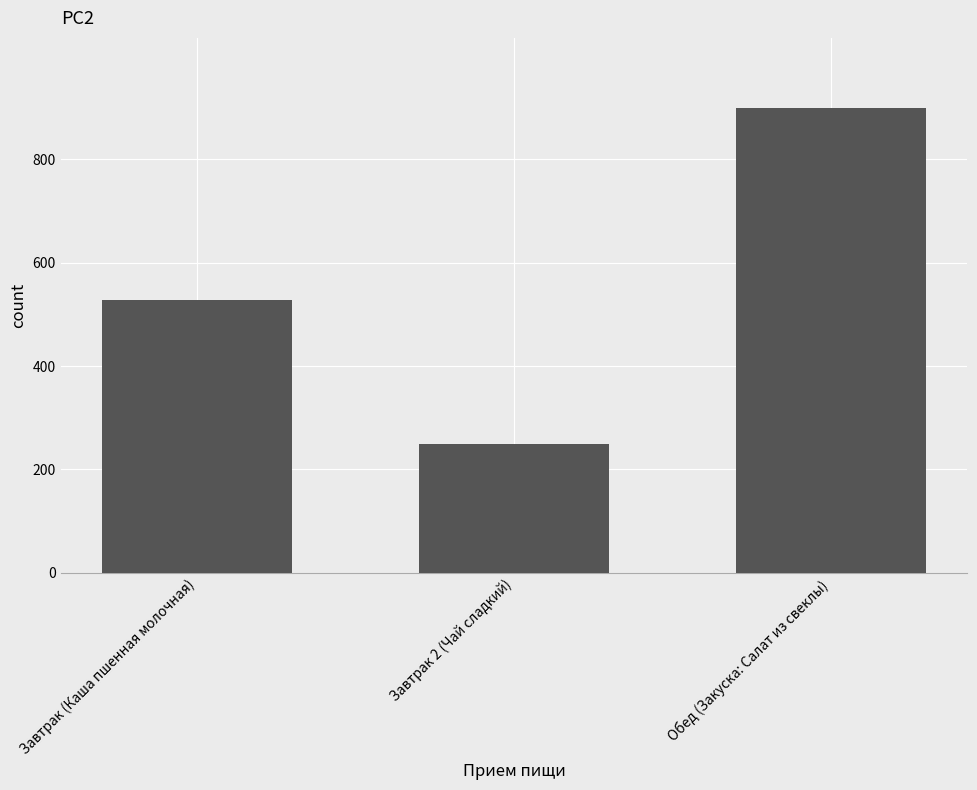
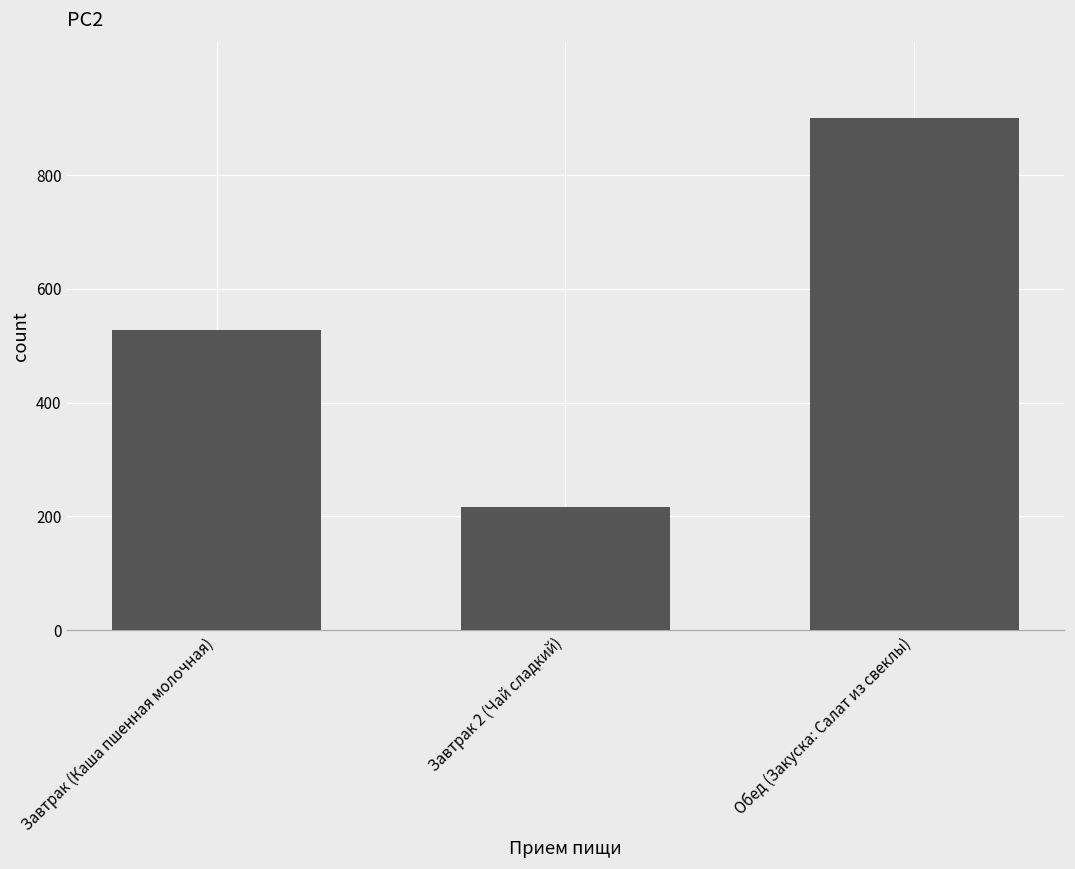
  {
    "Завтрак (Каша пшенная молочная)": 530,
-   "Завтрак 2 (Чай сладкий)": 250,
+   "Завтрак 2 (Чай сладкий)": 220,
    "Обед (Закуска: Салат из свеклы)": 900
  }
